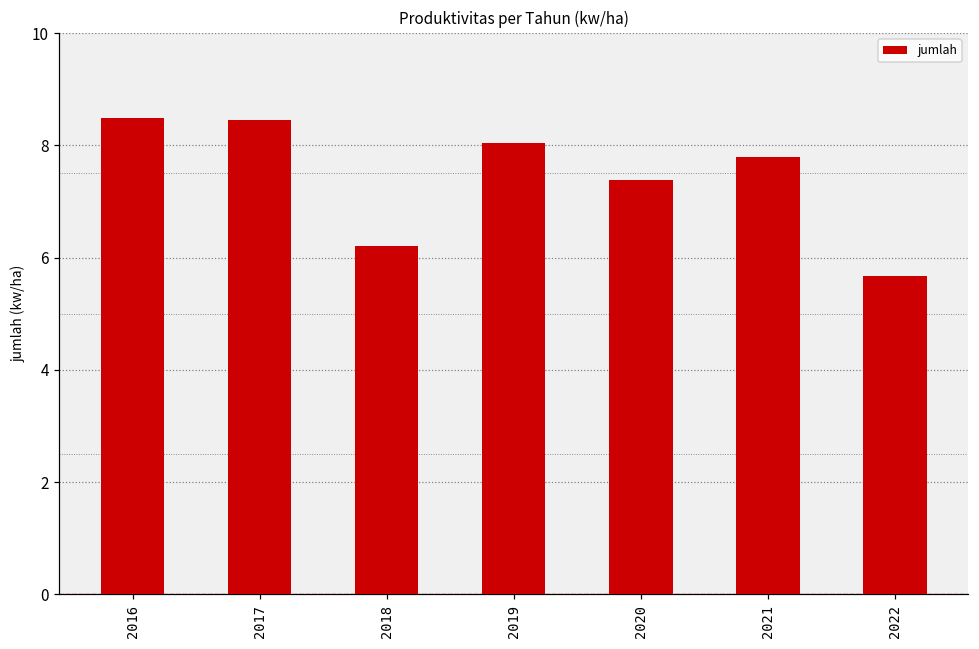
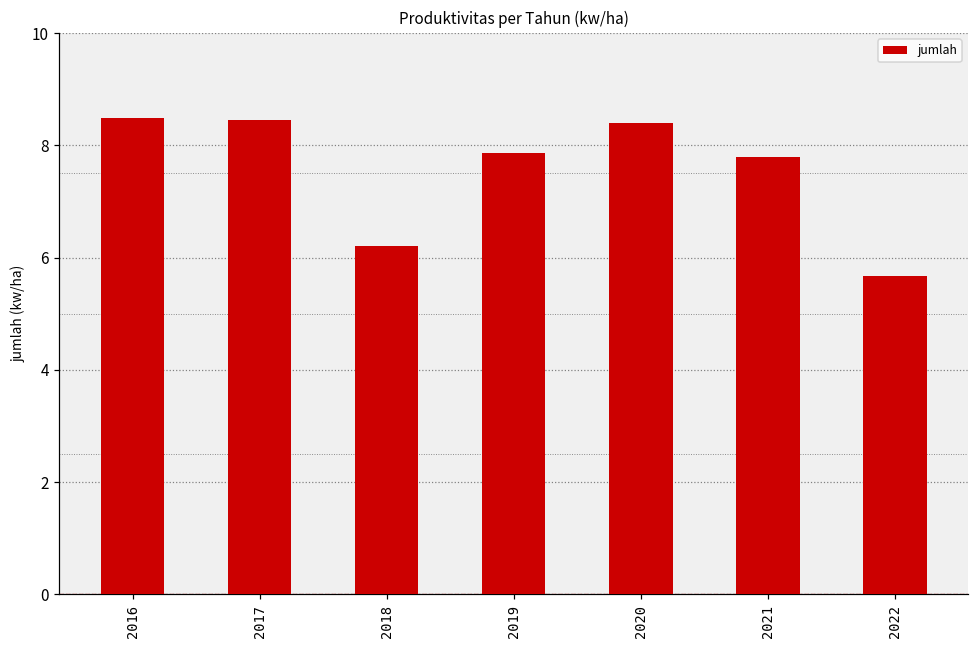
  {
    "2016": 8.5,
    "2017": 8.5,
    "2018": 6.2,
-   "2019": 8.0,
-   "2020": 7.4,
+   "2019": 7.9,
+   "2020": 8.4,
    "2021": 7.8,
    "2022": 5.7
  }
